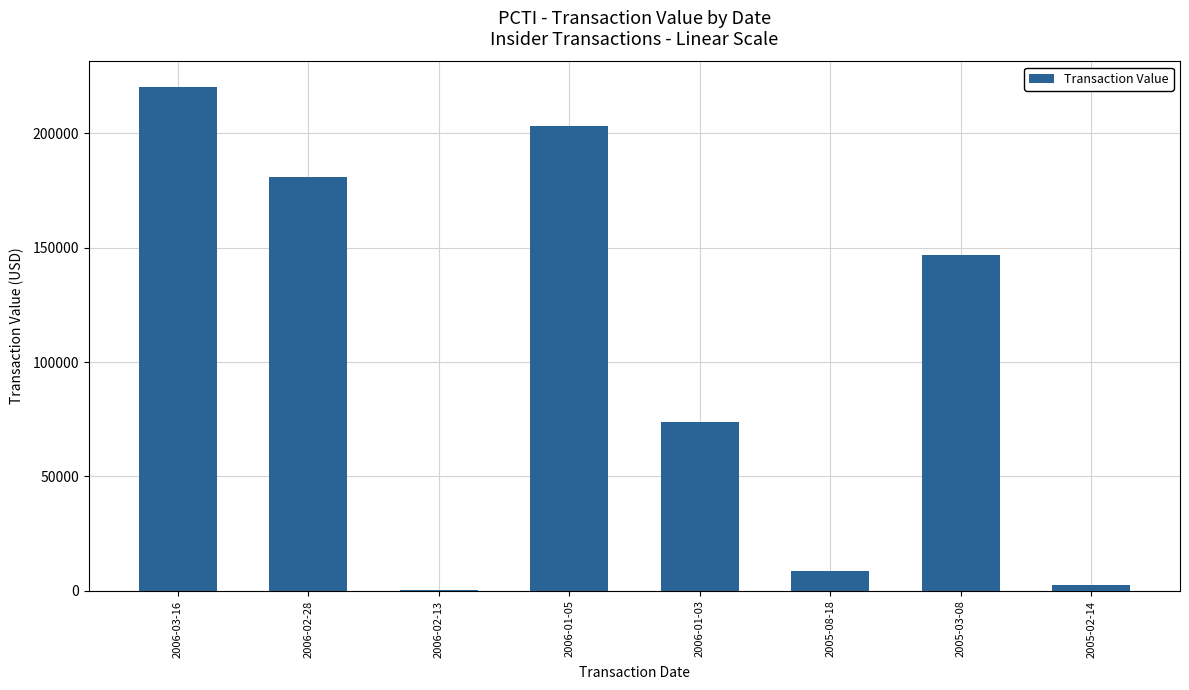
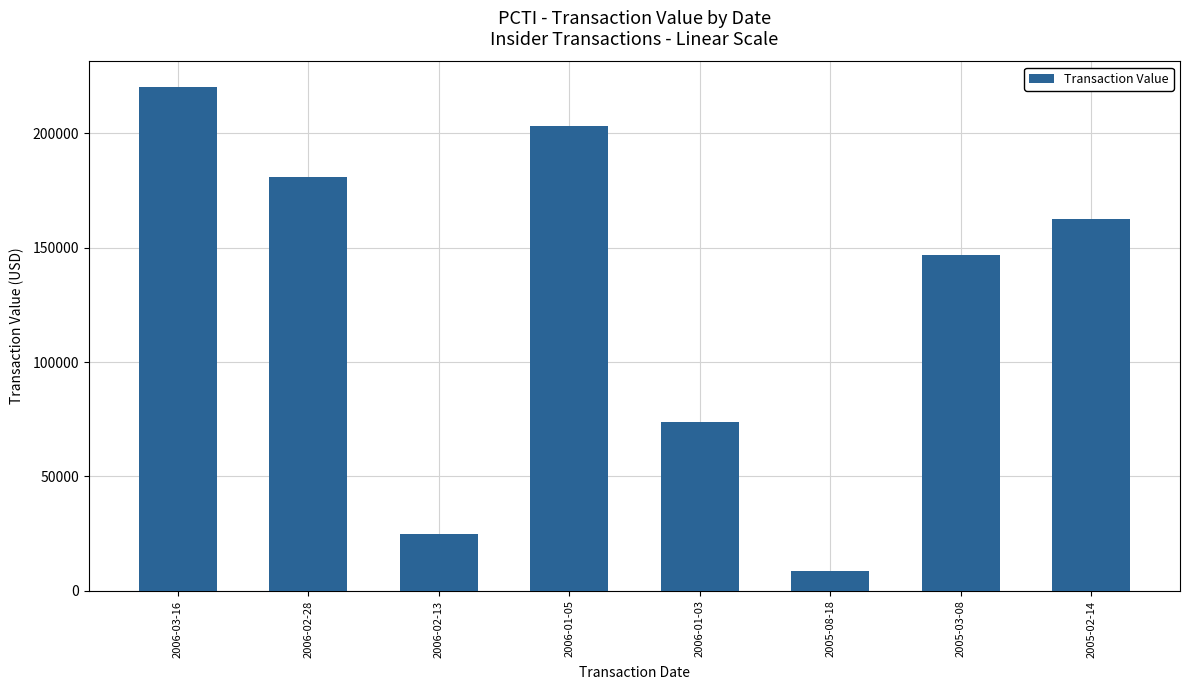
  {
    "2006-03-16": 220000,
    "2006-02-28": 181000,
-   "2006-02-13": 0,
+   "2006-02-13": 25000,
    "2006-01-05": 203000,
    "2006-01-03": 74000,
    "2005-08-18": 9000,
    "2005-03-08": 147000,
-   "2005-02-14": 2000
+   "2005-02-14": 163000
  }
